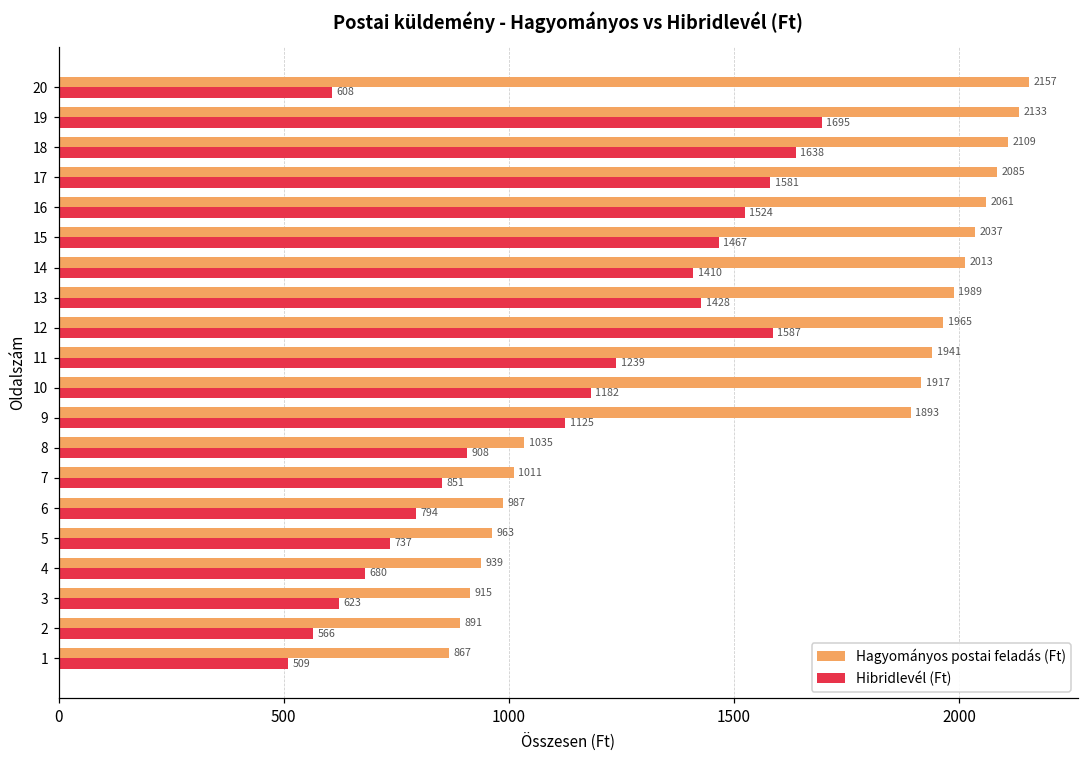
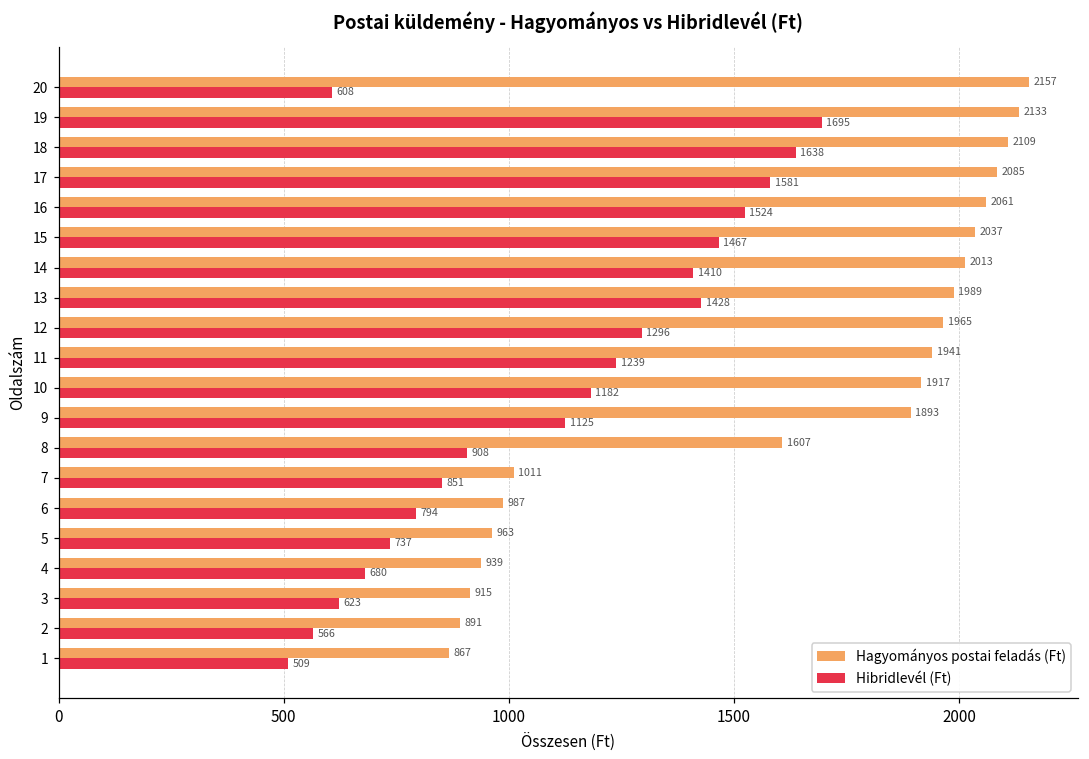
  {
    "Hagyományos postai feladás (Ft)": {
      "20": 2157,
      "19": 2133,
      "18": 2109,
      "17": 2085,
      "16": 2061,
      "15": 2037,
      "14": 2013,
      "13": 1989,
      "12": 1965,
      "11": 1941,
      "10": 1917,
      "9": 1893,
-     "8": 1035,
+     "8": 1607,
      "7": 1011,
      "6": 987,
      "5": 963,
      "4": 939,
      "3": 915,
      "2": 891,
      "1": 867
    },
    "Hibridlevél (Ft)": {
      "20": 608,
      "19": 1695,
      "18": 1638,
      "17": 1581,
      "16": 1524,
      "15": 1467,
      "14": 1410,
      "13": 1428,
-     "12": 1587,
+     "12": 1296,
      "11": 1239,
      "10": 1182,
      "9": 1125,
      "8": 908,
      "7": 851,
      "6": 794,
      "5": 737,
      "4": 680,
      "3": 623,
      "2": 566,
      "1": 509
    }
  }
